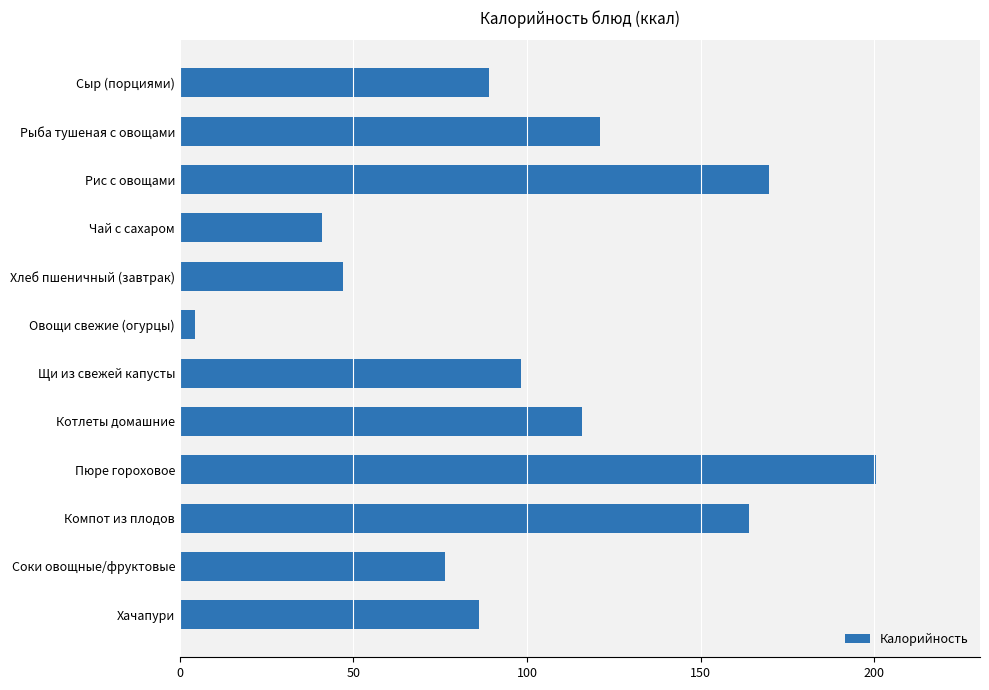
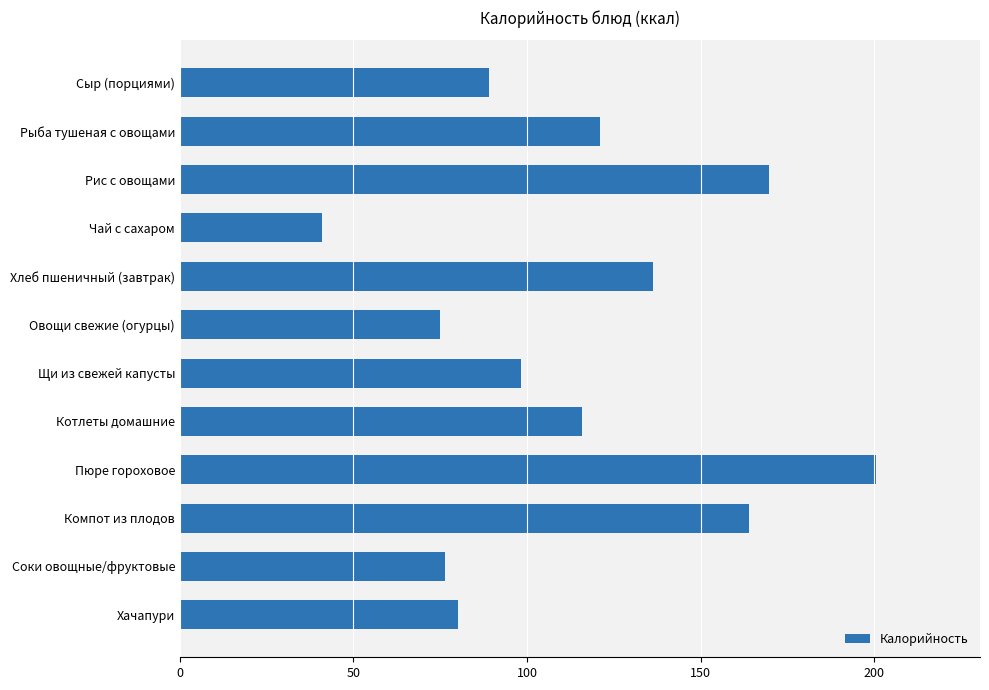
  {
    "Сыр (порциями)": 89,
    "Рыба тушеная с овощами": 121,
    "Рис с овощами": 170,
    "Чай с сахаром": 41,
-   "Хлеб пшеничный (завтрак)": 47,
-   "Овощи свежие (огурцы)": 5,
+   "Хлеб пшеничный (завтрак)": 136,
+   "Овощи свежие (огурцы)": 75,
    "Щи из свежей капусты": 98,
    "Котлеты домашние": 116,
    "Пюре гороховое": 200,
    "Компот из плодов": 164,
    "Соки овощные/фруктовые": 76,
-   "Хачапури": 86
+   "Хачапури": 80
  }
